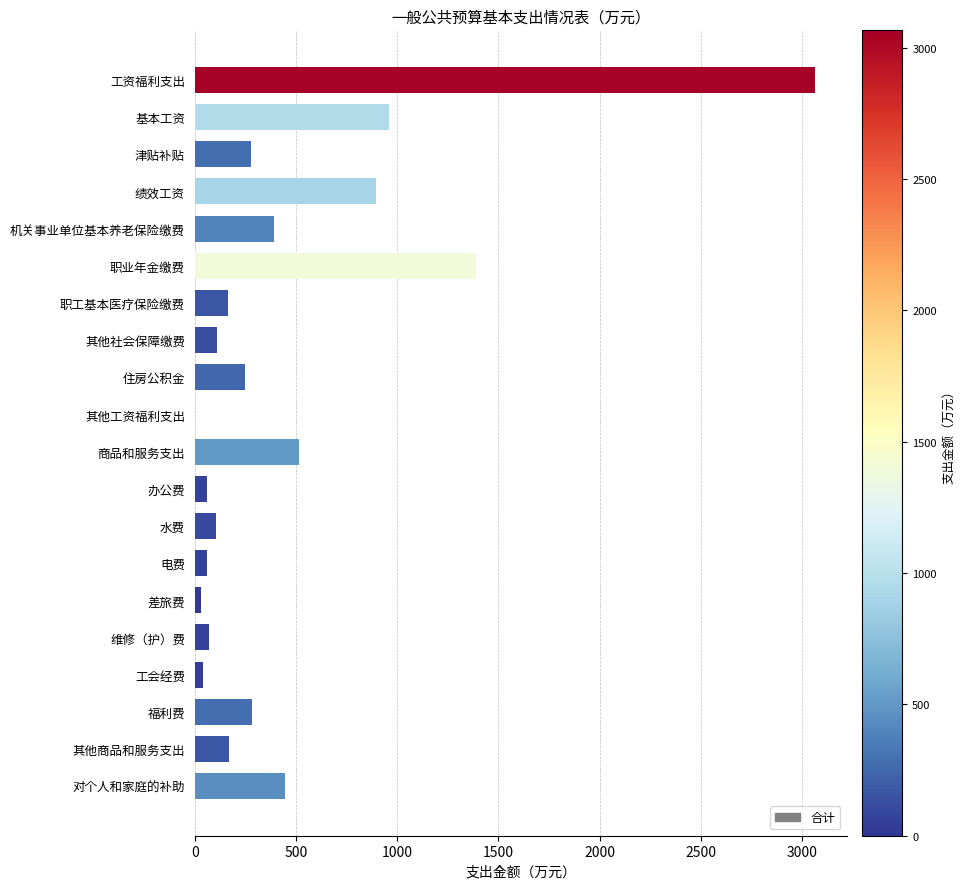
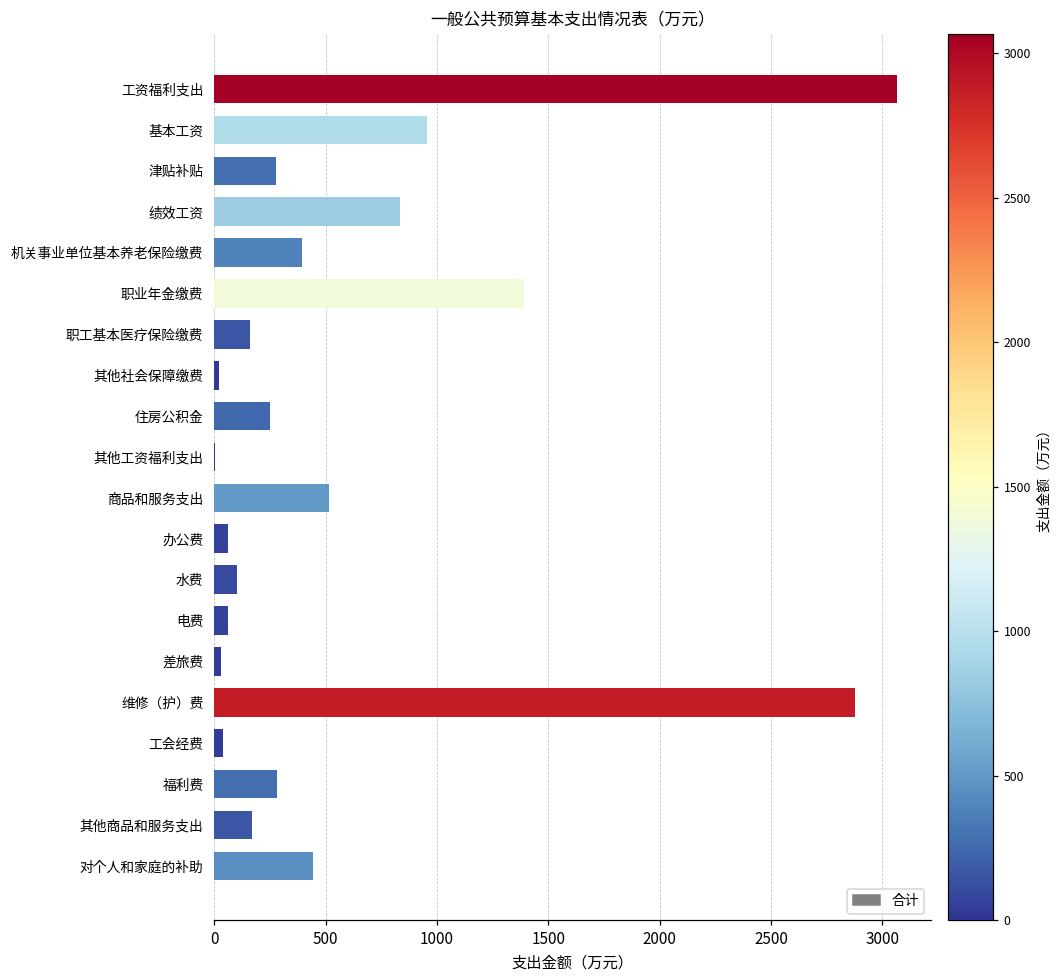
  {
    "工资福利支出": 3070,
    "基本工资": 960,
    "津贴补贴": 280,
-   "绩效工资": 900,
+   "绩效工资": 840,
    "机关事业单位基本养老保险缴费": 390,
    "职业年金缴费": 1390,
    "职工基本医疗保险缴费": 160,
-   "其他社会保障缴费": 110,
+   "其他社会保障缴费": 20,
    "住房公积金": 250,
    "商品和服务支出": 510,
    "办公费": 60,
    "水费": 100,
    "电费": 60,
    "差旅费": 30,
-   "维修（护）费": 70,
+   "维修（护）费": 2880,
    "工会经费": 40,
    "福利费": 280,
    "其他商品和服务支出": 170,
    "对个人和家庭的补助": 440
  }
